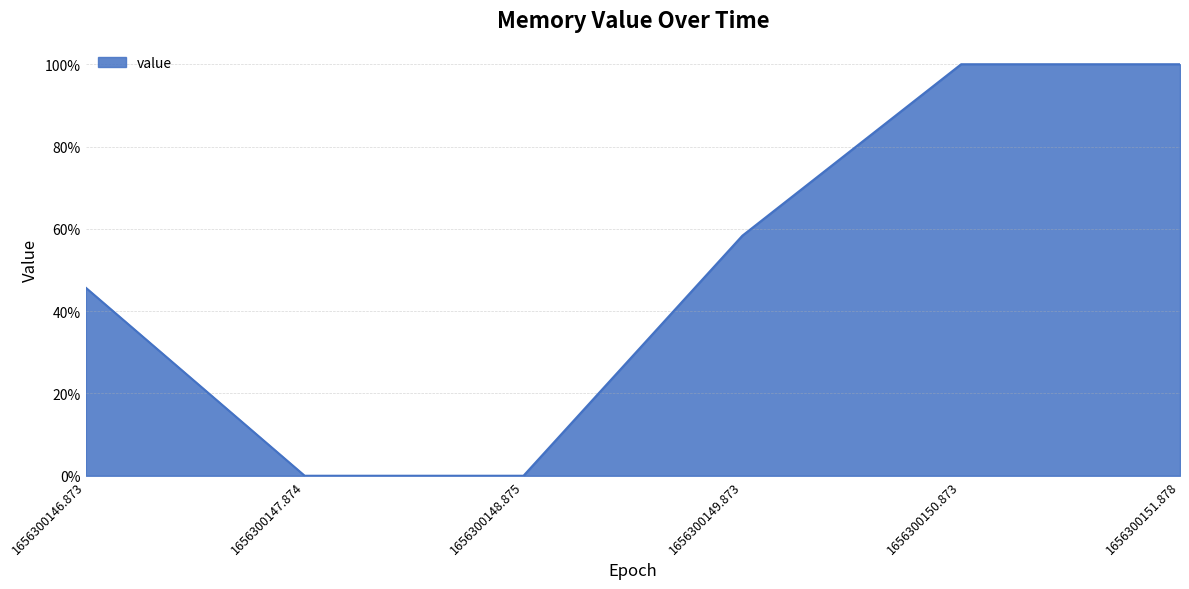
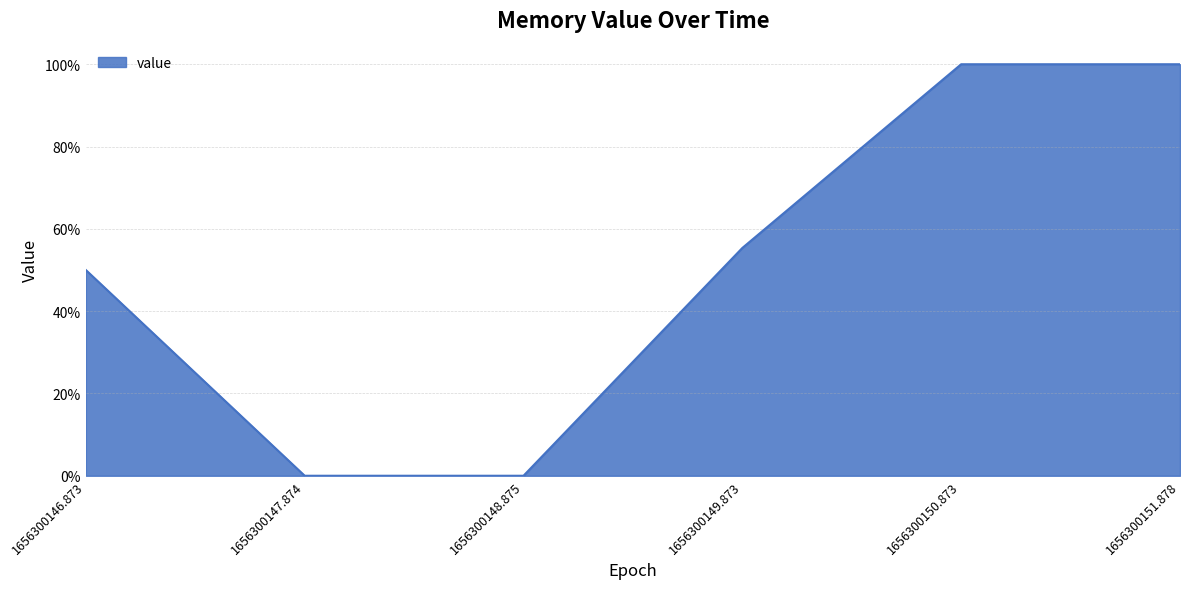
  {
-   "1656300146.873": "46%",
+   "1656300146.873": "50%",
    "1656300147.874": "0%",
    "1656300148.875": "0%",
-   "1656300149.873": "58%",
+   "1656300149.873": "55%",
    "1656300150.873": "100%",
    "1656300151.878": "100%"
  }
